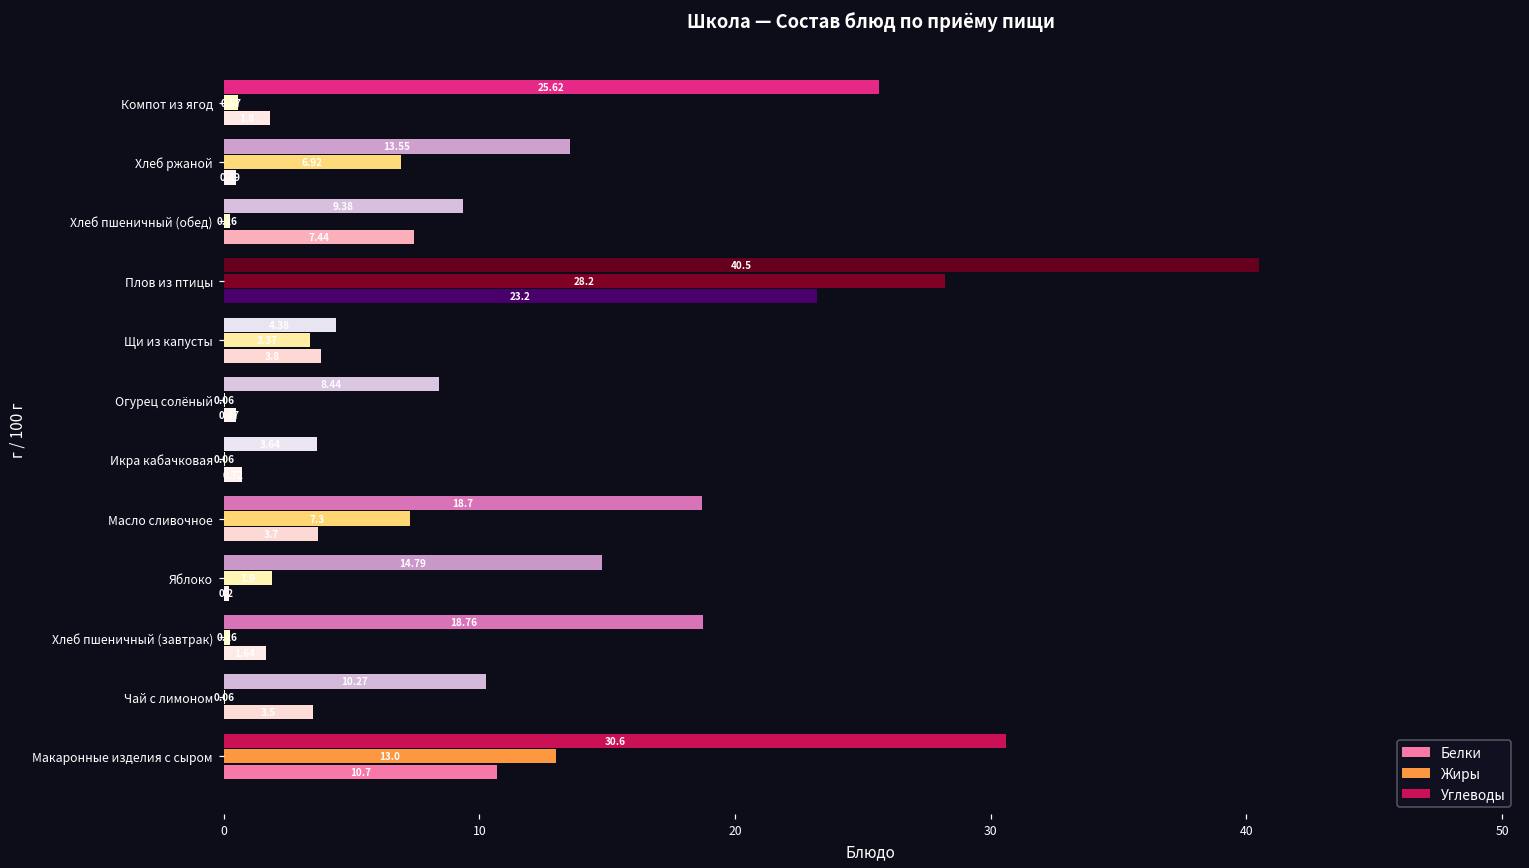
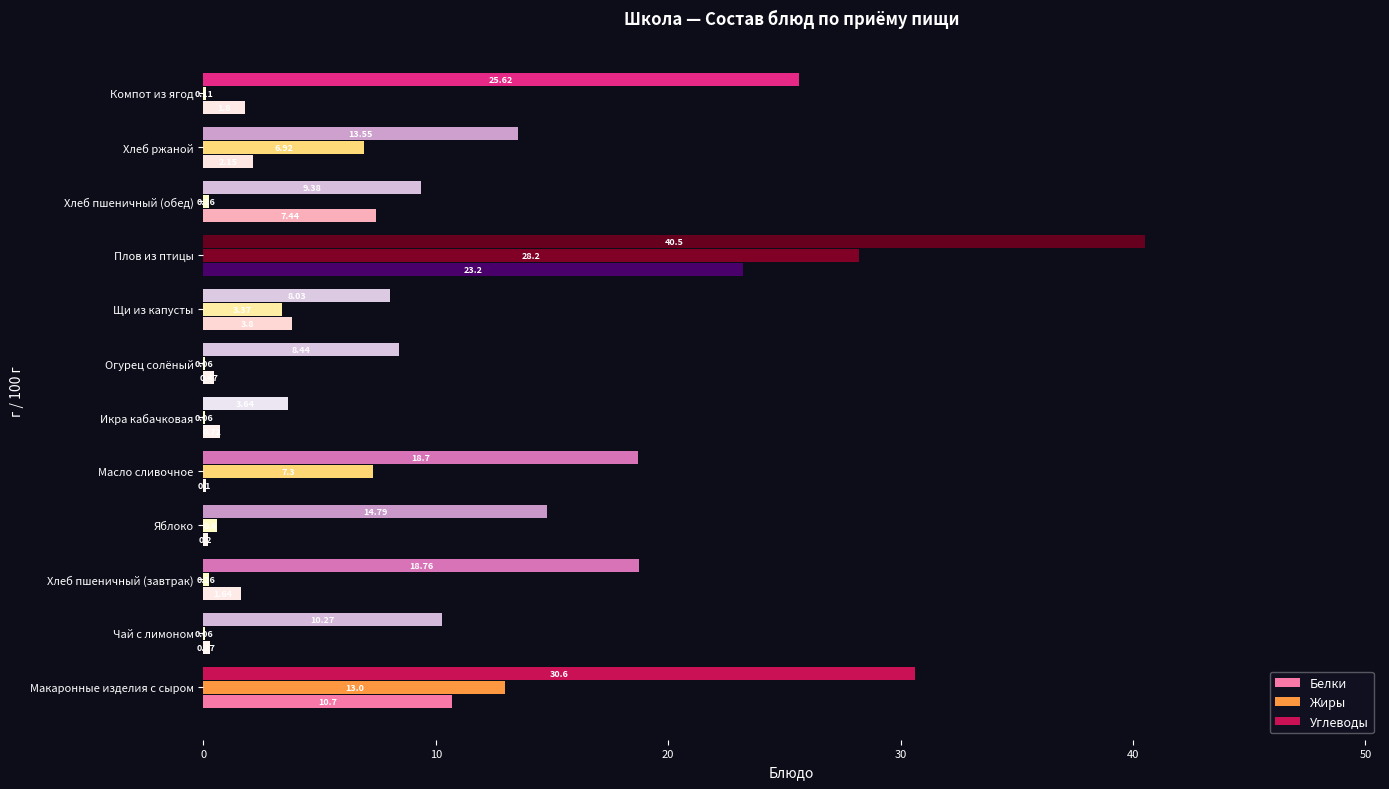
  {
    "Белки": {
      "Компот из ягод": 1.8,
-     "Хлеб ржаной": 0.5,
+     "Хлеб ржаной": 2.2,
      "Щи из капусты": 3.8,
      "Огурец солёный": 0.5,
      "Икра кабачковая": 0.7,
-     "Масло сливочное": 3.7,
+     "Масло сливочное": 0.1,
      "Хлеб пшеничный (завтрак)": 1.6,
-     "Чай с лимоном": 3.5
+     "Чай с лимоном": 0.3
    },
    "Жиры": {
-     "Компот из ягод": 0.57,
+     "Компот из ягод": 0.11,
      "Хлеб ржаной": 6.92,
      "Хлеб пшеничный (обед)": 0.26,
      "Плов из птицы": 28.2,
      "Щи из капусты": 3.37,
      "Огурец солёный": 0.06,
      "Икра кабачковая": 0.06,
      "Масло сливочное": 7.3,
-     "Яблоко": 1.9,
+     "Яблоко": 0.6,
      "Хлеб пшеничный (завтрак)": 0.26,
      "Чай с лимоном": 0.06,
      "Макаронные изделия с сыром": 13.0
    },
    "Углеводы": {
-     "Щи из капусты": 4.4,
+     "Щи из капусты": 8.0,
      "Икра кабачковая": 3.6
    }
  }
